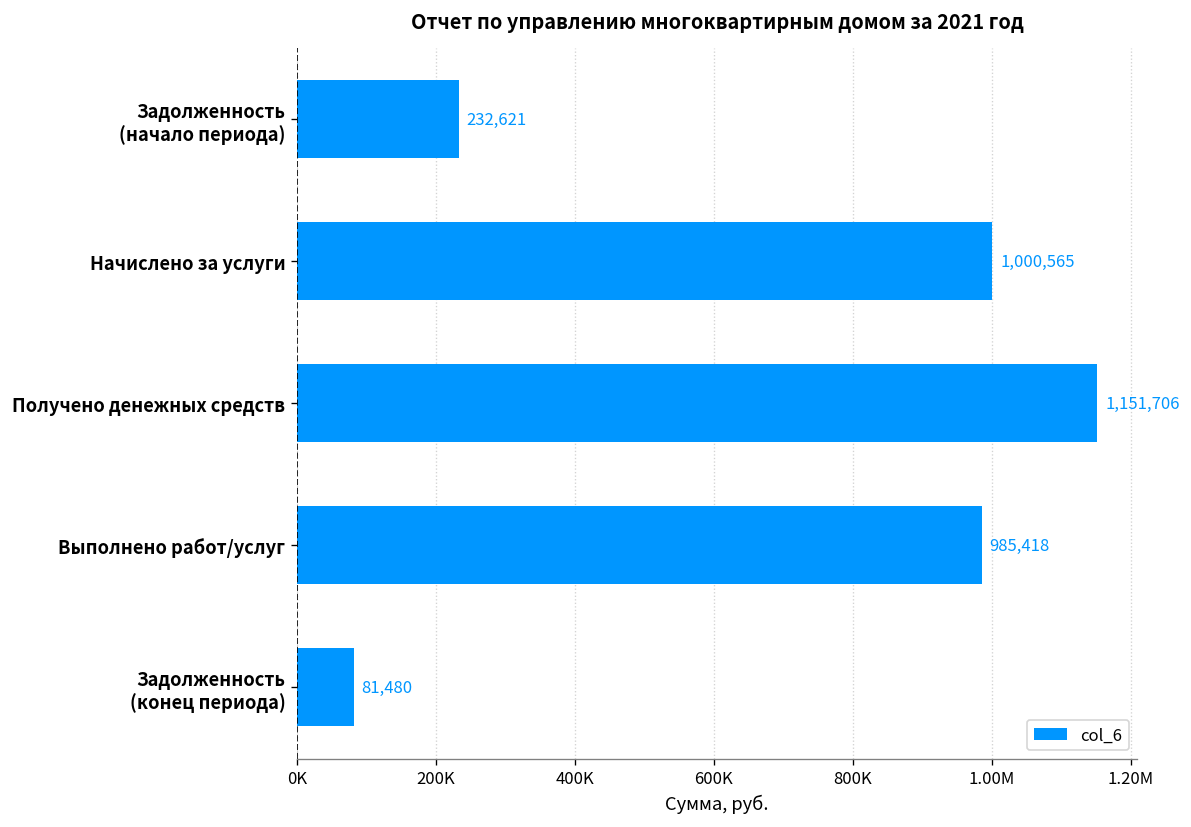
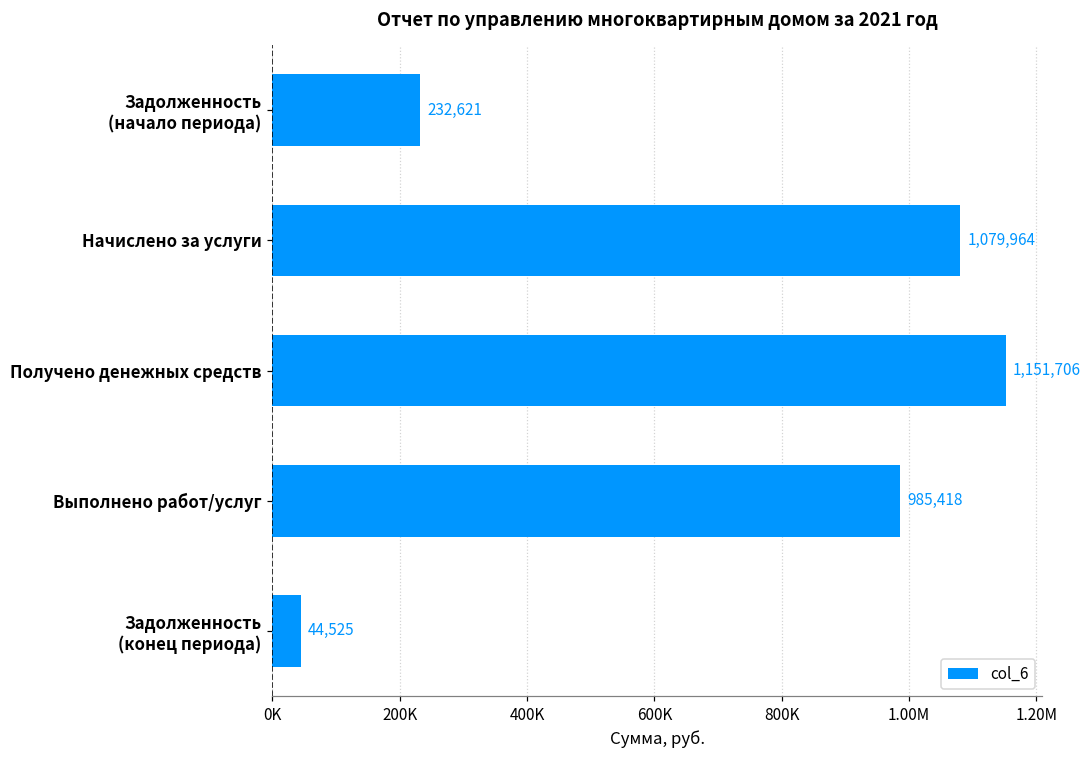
  {
    "Задолженность (начало периода)": "232,621",
-   "Начислено за услуги": "1,000,565",
+   "Начислено за услуги": "1,079,964",
    "Получено денежных средств": "1,151,706",
    "Выполнено работ/услуг": "985,418",
-   "Задолженность (конец периода)": "81,480"
+   "Задолженность (конец периода)": "44,525"
  }
